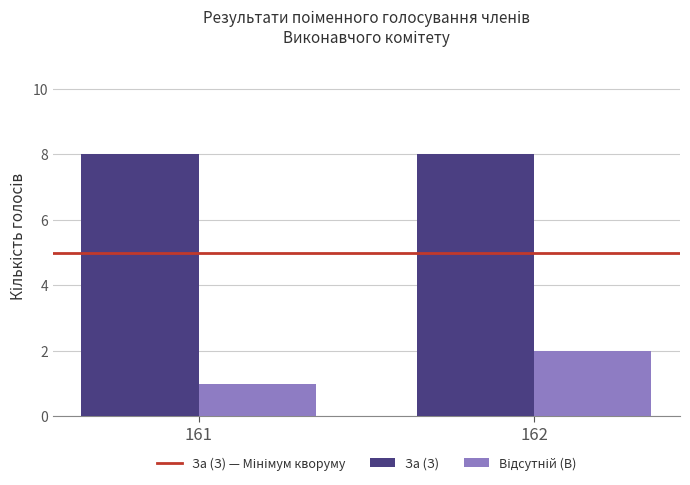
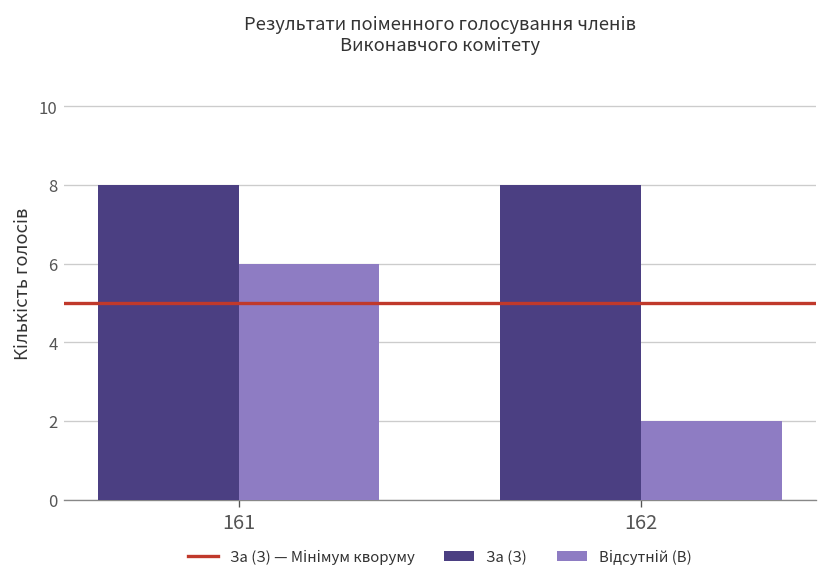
  {
    "За (З)": {
      "161": 8,
      "162": 8
    },
    "Відсутній (В)": {
-     "161": 1,
+     "161": 6,
      "162": 2
    }
  }
